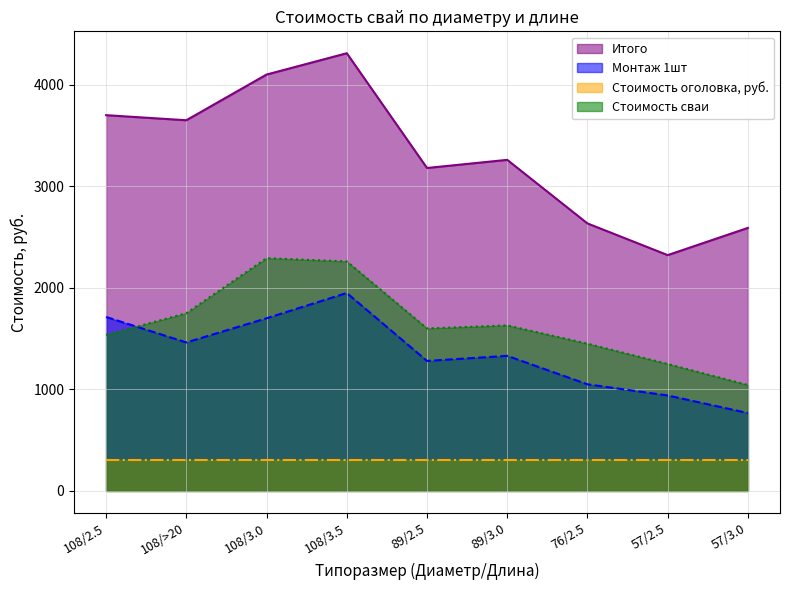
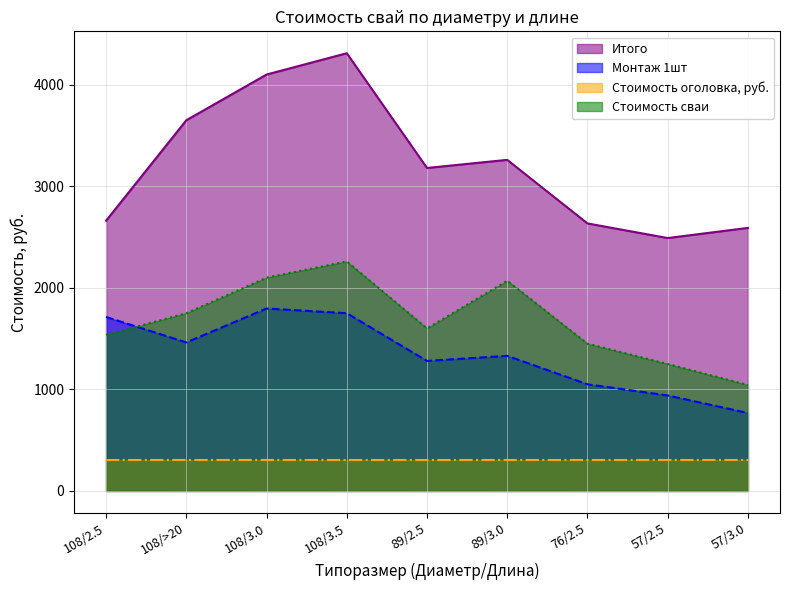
  {
    "Итого": {
-     "108/2.5": 3700,
+     "108/2.5": 2660,
      "108/>20": 3650,
      "108/3.0": 4100,
      "108/3.5": 4310,
      "89/2.5": 3180,
      "89/3.0": 3260,
      "76/2.5": 2630,
-     "57/2.5": 2320,
+     "57/2.5": 2490,
      "57/3.0": 2590
    },
    "Монтаж 1шт": {
      "108/2.5": 1710,
      "108/>20": 1460,
-     "108/3.0": 1700,
-     "108/3.5": 1950,
+     "108/3.0": 1800,
+     "108/3.5": 1750,
      "89/2.5": 1280,
      "89/3.0": 1330,
      "76/2.5": 1050,
      "57/2.5": 940,
      "57/3.0": 770
    },
    "Стоимость оголовка, руб.": {
      "108/2.5": 300,
      "108/>20": 300,
      "108/3.0": 300,
      "108/3.5": 300,
      "89/2.5": 300,
      "89/3.0": 300,
      "76/2.5": 300,
      "57/2.5": 300,
      "57/3.0": 300
    },
    "Стоимость сваи": {
      "108/2.5": 1540,
      "108/>20": 1750,
-     "108/3.0": 2290,
+     "108/3.0": 2100,
      "108/3.5": 2260,
      "89/2.5": 1600,
-     "89/3.0": 1630,
+     "89/3.0": 2070,
      "76/2.5": 1450,
      "57/2.5": 1250,
      "57/3.0": 1040
    }
  }
